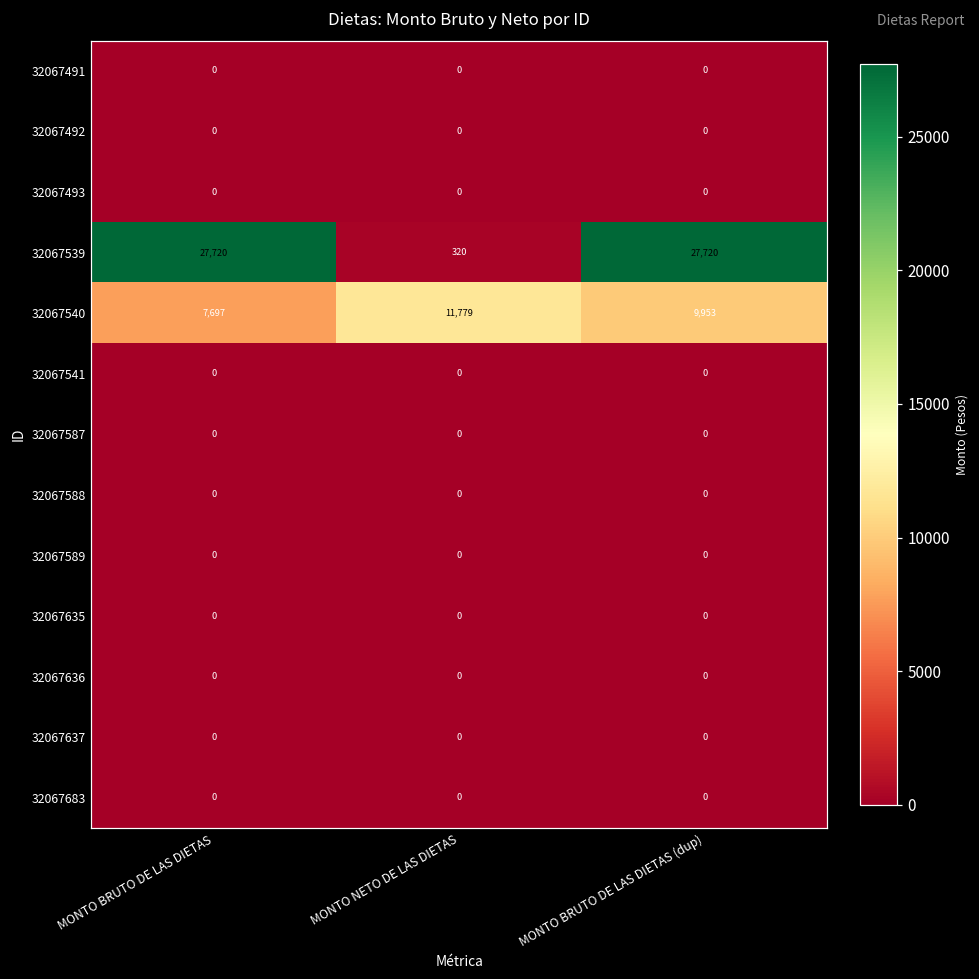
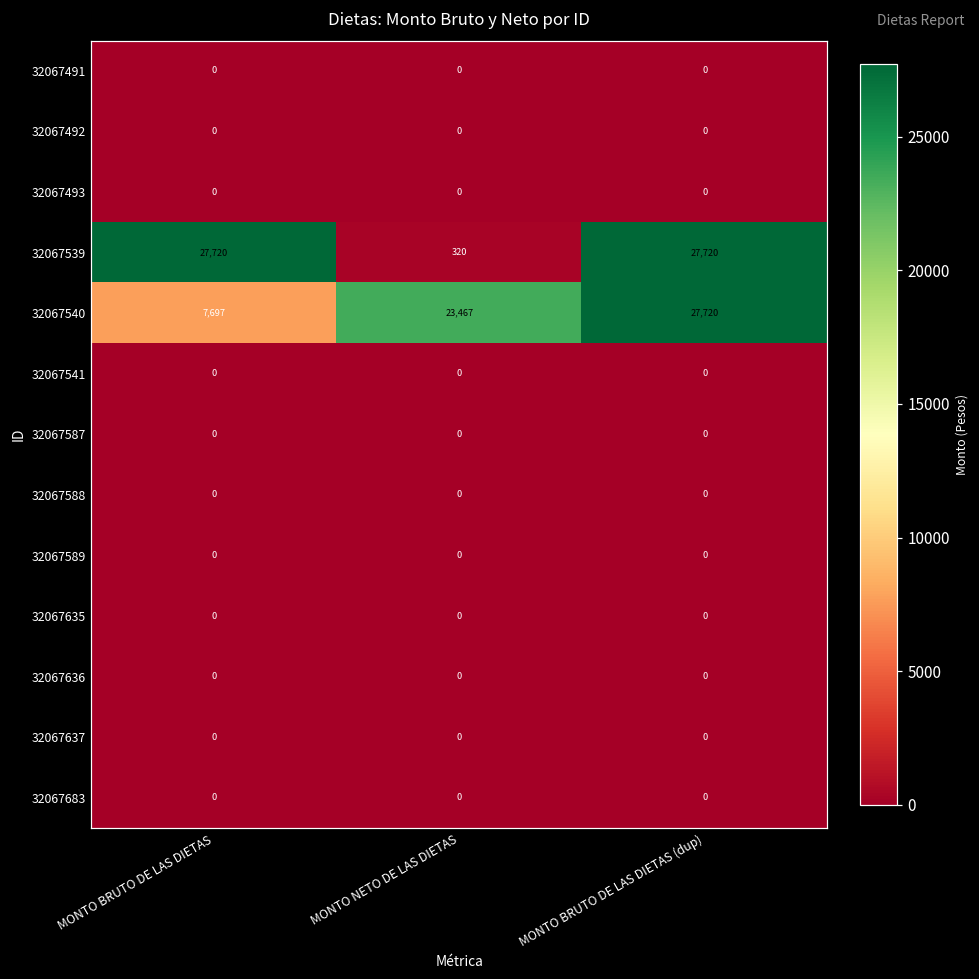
  {
    "32067491": {
      "MONTO BRUTO DE LAS DIETAS": "0",
      "MONTO NETO DE LAS DIETAS": "0",
      "MONTO BRUTO DE LAS DIETAS (dup)": "0"
    },
    "32067492": {
      "MONTO BRUTO DE LAS DIETAS": "0",
      "MONTO NETO DE LAS DIETAS": "0",
      "MONTO BRUTO DE LAS DIETAS (dup)": "0"
    },
    "32067493": {
      "MONTO BRUTO DE LAS DIETAS": "0",
      "MONTO NETO DE LAS DIETAS": "0",
      "MONTO BRUTO DE LAS DIETAS (dup)": "0"
    },
    "32067539": {
      "MONTO BRUTO DE LAS DIETAS": "27,720",
      "MONTO NETO DE LAS DIETAS": "320",
      "MONTO BRUTO DE LAS DIETAS (dup)": "27,720"
    },
    "32067540": {
      "MONTO BRUTO DE LAS DIETAS": "7,697",
-     "MONTO NETO DE LAS DIETAS": "11,779",
-     "MONTO BRUTO DE LAS DIETAS (dup)": "9,953"
+     "MONTO NETO DE LAS DIETAS": "23,467",
+     "MONTO BRUTO DE LAS DIETAS (dup)": "27,720"
    },
    "32067541": {
      "MONTO BRUTO DE LAS DIETAS": "0",
      "MONTO NETO DE LAS DIETAS": "0",
      "MONTO BRUTO DE LAS DIETAS (dup)": "0"
    },
    "32067587": {
      "MONTO BRUTO DE LAS DIETAS": "0",
      "MONTO NETO DE LAS DIETAS": "0",
      "MONTO BRUTO DE LAS DIETAS (dup)": "0"
    },
    "32067588": {
      "MONTO BRUTO DE LAS DIETAS": "0",
      "MONTO NETO DE LAS DIETAS": "0",
      "MONTO BRUTO DE LAS DIETAS (dup)": "0"
    },
    "32067589": {
      "MONTO BRUTO DE LAS DIETAS": "0",
      "MONTO NETO DE LAS DIETAS": "0",
      "MONTO BRUTO DE LAS DIETAS (dup)": "0"
    },
    "32067635": {
      "MONTO BRUTO DE LAS DIETAS": "0",
      "MONTO NETO DE LAS DIETAS": "0",
      "MONTO BRUTO DE LAS DIETAS (dup)": "0"
    },
    "32067636": {
      "MONTO BRUTO DE LAS DIETAS": "0",
      "MONTO NETO DE LAS DIETAS": "0",
      "MONTO BRUTO DE LAS DIETAS (dup)": "0"
    },
    "32067637": {
      "MONTO BRUTO DE LAS DIETAS": "0",
      "MONTO NETO DE LAS DIETAS": "0",
      "MONTO BRUTO DE LAS DIETAS (dup)": "0"
    },
    "32067683": {
      "MONTO BRUTO DE LAS DIETAS": "0",
      "MONTO NETO DE LAS DIETAS": "0",
      "MONTO BRUTO DE LAS DIETAS (dup)": "0"
    }
  }
